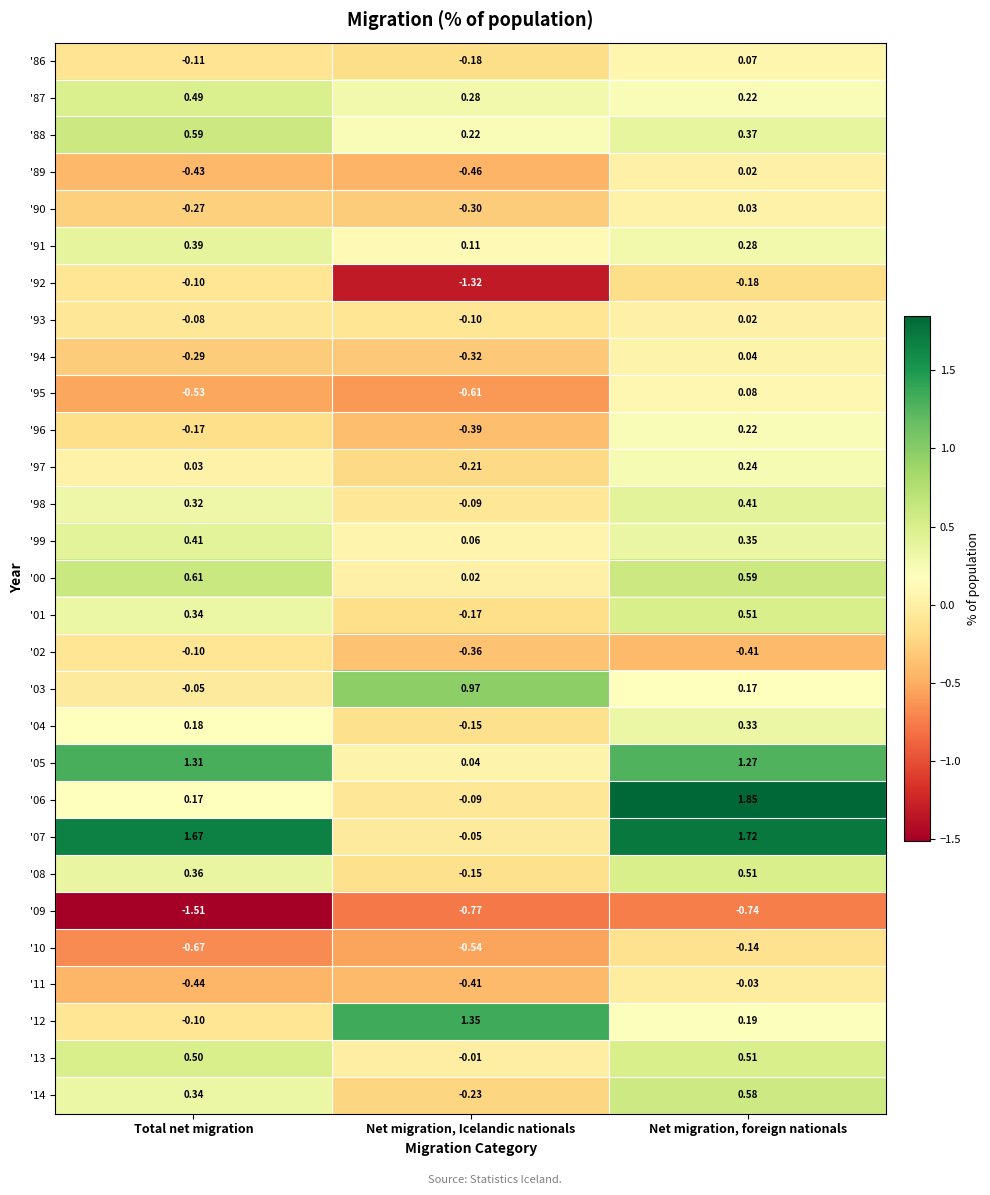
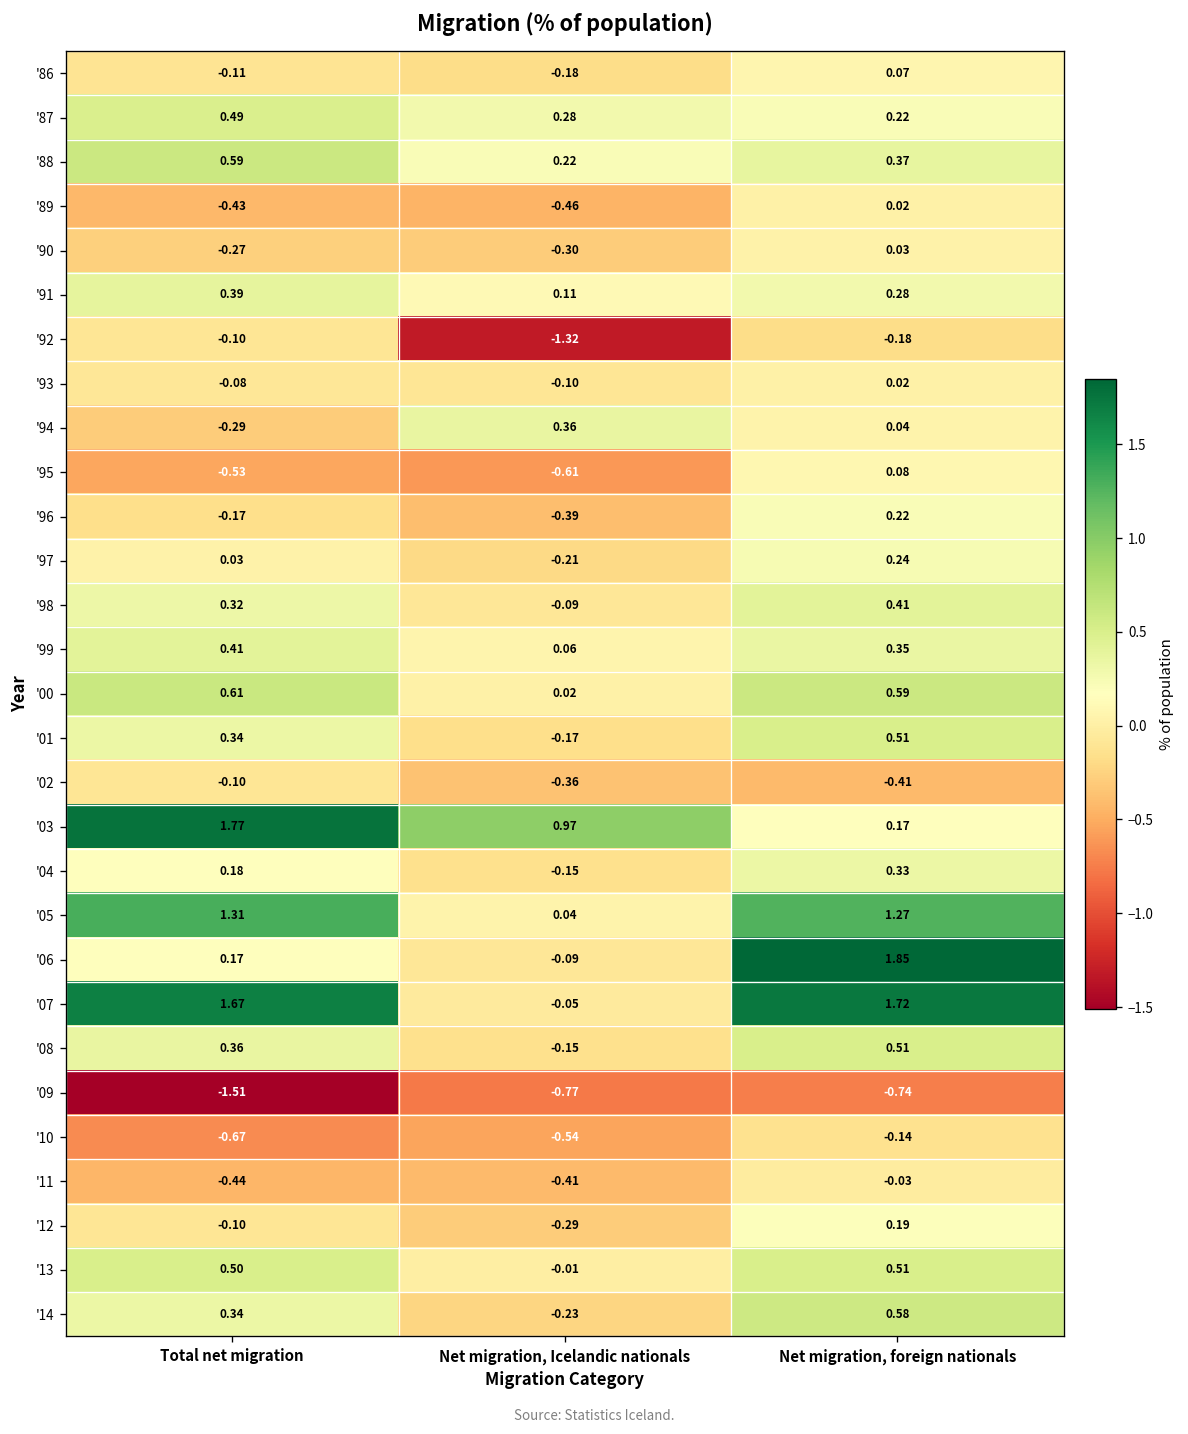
  {
    "'86": {
      "Total net migration": -0.11,
      "Net migration, Icelandic nationals": -0.18,
      "Net migration, foreign nationals": 0.07
    },
    "'87": {
      "Total net migration": 0.49,
      "Net migration, Icelandic nationals": 0.28,
      "Net migration, foreign nationals": 0.22
    },
    "'88": {
      "Total net migration": 0.59,
      "Net migration, Icelandic nationals": 0.22,
      "Net migration, foreign nationals": 0.37
    },
    "'89": {
      "Total net migration": -0.43,
      "Net migration, Icelandic nationals": -0.46,
      "Net migration, foreign nationals": 0.02
    },
    "'90": {
      "Total net migration": -0.27,
      "Net migration, Icelandic nationals": -0.30,
      "Net migration, foreign nationals": 0.03
    },
    "'91": {
      "Total net migration": 0.39,
      "Net migration, Icelandic nationals": 0.11,
      "Net migration, foreign nationals": 0.28
    },
    "'92": {
      "Total net migration": -0.10,
      "Net migration, Icelandic nationals": -1.32,
      "Net migration, foreign nationals": -0.18
    },
    "'93": {
      "Total net migration": -0.08,
      "Net migration, Icelandic nationals": -0.10,
      "Net migration, foreign nationals": 0.02
    },
    "'94": {
      "Total net migration": -0.29,
-     "Net migration, Icelandic nationals": -0.32,
+     "Net migration, Icelandic nationals": 0.36,
      "Net migration, foreign nationals": 0.04
    },
    "'95": {
      "Total net migration": -0.53,
      "Net migration, Icelandic nationals": -0.61,
      "Net migration, foreign nationals": 0.08
    },
    "'96": {
      "Total net migration": -0.17,
      "Net migration, Icelandic nationals": -0.39,
      "Net migration, foreign nationals": 0.22
    },
    "'97": {
      "Total net migration": 0.03,
      "Net migration, Icelandic nationals": -0.21,
      "Net migration, foreign nationals": 0.24
    },
    "'98": {
      "Total net migration": 0.32,
      "Net migration, Icelandic nationals": -0.09,
      "Net migration, foreign nationals": 0.41
    },
    "'99": {
      "Total net migration": 0.41,
      "Net migration, Icelandic nationals": 0.06,
      "Net migration, foreign nationals": 0.35
    },
    "'00": {
      "Total net migration": 0.61,
      "Net migration, Icelandic nationals": 0.02,
      "Net migration, foreign nationals": 0.59
    },
    "'01": {
      "Total net migration": 0.34,
      "Net migration, Icelandic nationals": -0.17,
      "Net migration, foreign nationals": 0.51
    },
    "'02": {
      "Total net migration": -0.10,
      "Net migration, Icelandic nationals": -0.36,
      "Net migration, foreign nationals": -0.41
    },
    "'03": {
-     "Total net migration": -0.05,
+     "Total net migration": 1.77,
      "Net migration, Icelandic nationals": 0.97,
      "Net migration, foreign nationals": 0.17
    },
    "'04": {
      "Total net migration": 0.18,
      "Net migration, Icelandic nationals": -0.15,
      "Net migration, foreign nationals": 0.33
    },
    "'05": {
      "Total net migration": 1.31,
      "Net migration, Icelandic nationals": 0.04,
      "Net migration, foreign nationals": 1.27
    },
    "'06": {
      "Total net migration": 0.17,
      "Net migration, Icelandic nationals": -0.09,
      "Net migration, foreign nationals": 1.85
    },
    "'07": {
      "Total net migration": 1.67,
      "Net migration, Icelandic nationals": -0.05,
      "Net migration, foreign nationals": 1.72
    },
    "'08": {
      "Total net migration": 0.36,
      "Net migration, Icelandic nationals": -0.15,
      "Net migration, foreign nationals": 0.51
    },
    "'09": {
      "Total net migration": -1.51,
      "Net migration, Icelandic nationals": -0.77,
      "Net migration, foreign nationals": -0.74
    },
    "'10": {
      "Total net migration": -0.67,
      "Net migration, Icelandic nationals": -0.54,
      "Net migration, foreign nationals": -0.14
    },
    "'11": {
      "Total net migration": -0.44,
      "Net migration, Icelandic nationals": -0.41,
      "Net migration, foreign nationals": -0.03
    },
    "'12": {
      "Total net migration": -0.10,
-     "Net migration, Icelandic nationals": 1.35,
+     "Net migration, Icelandic nationals": -0.29,
      "Net migration, foreign nationals": 0.19
    },
    "'13": {
      "Total net migration": 0.50,
      "Net migration, Icelandic nationals": -0.01,
      "Net migration, foreign nationals": 0.51
    },
    "'14": {
      "Total net migration": 0.34,
      "Net migration, Icelandic nationals": -0.23,
      "Net migration, foreign nationals": 0.58
    }
  }
